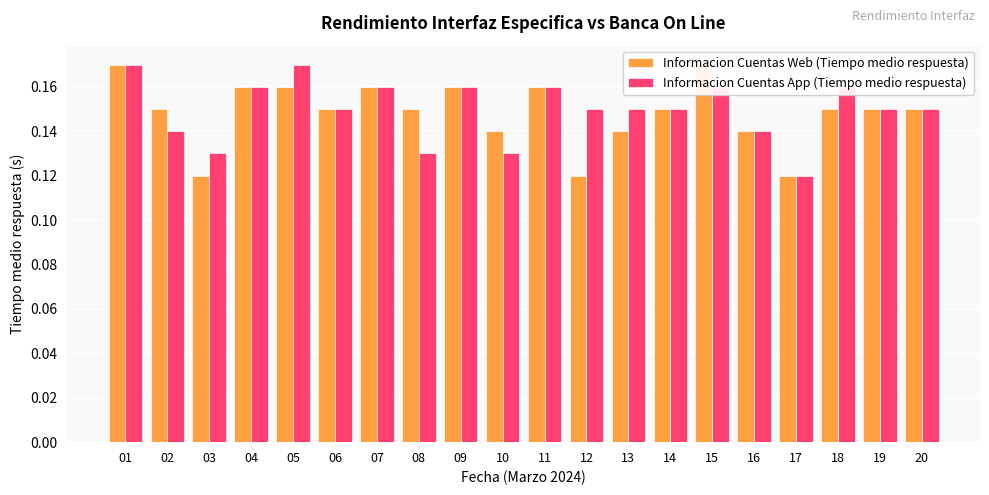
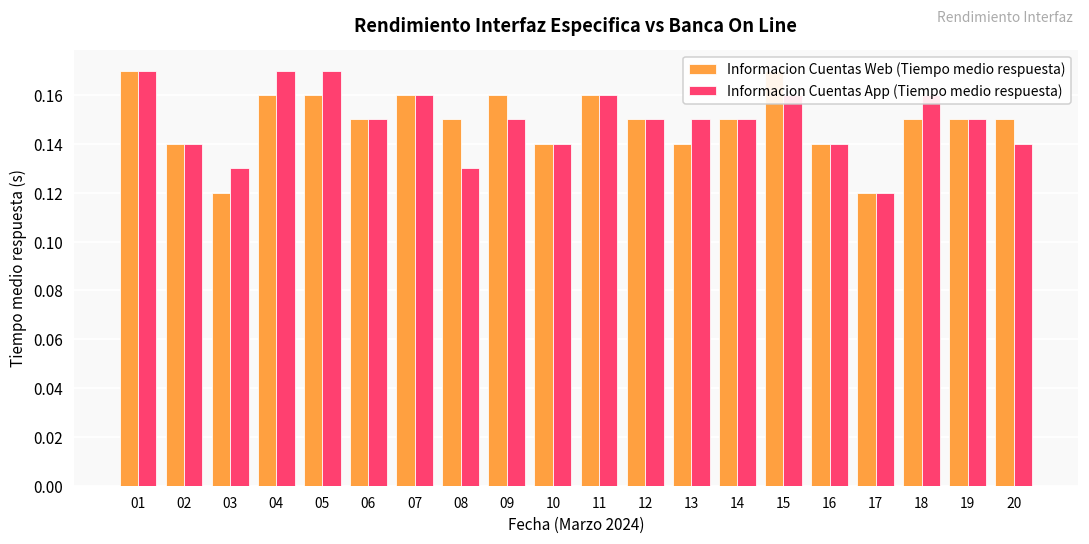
  {
    "Informacion Cuentas Web (Tiempo medio respuesta)": {
      "01": 0.17,
-     "02": 0.15,
+     "02": 0.14,
      "03": 0.12,
      "04": 0.16,
      "05": 0.16,
      "06": 0.15,
      "07": 0.16,
      "08": 0.15,
      "09": 0.16,
      "10": 0.14,
      "11": 0.16,
-     "12": 0.12,
+     "12": 0.15,
      "13": 0.14,
      "14": 0.15,
      "16": 0.14,
      "17": 0.12,
      "18": 0.15,
      "19": 0.15,
      "20": 0.15
    },
    "Informacion Cuentas App (Tiempo medio respuesta)": {
      "01": 0.17,
      "02": 0.14,
      "03": 0.13,
-     "04": 0.16,
+     "04": 0.17,
      "05": 0.17,
      "06": 0.15,
      "07": 0.16,
      "08": 0.13,
-     "09": 0.16,
-     "10": 0.13,
+     "09": 0.15,
+     "10": 0.14,
      "11": 0.16,
      "12": 0.15,
      "13": 0.15,
      "14": 0.15,
      "16": 0.14,
      "17": 0.12,
      "19": 0.15,
-     "20": 0.15
+     "20": 0.14
    }
  }
